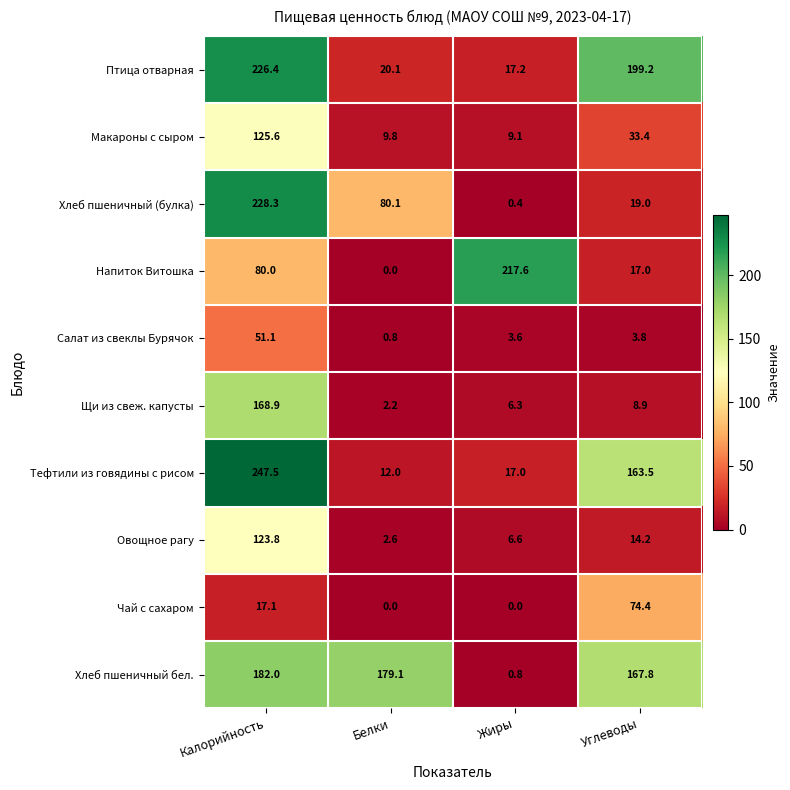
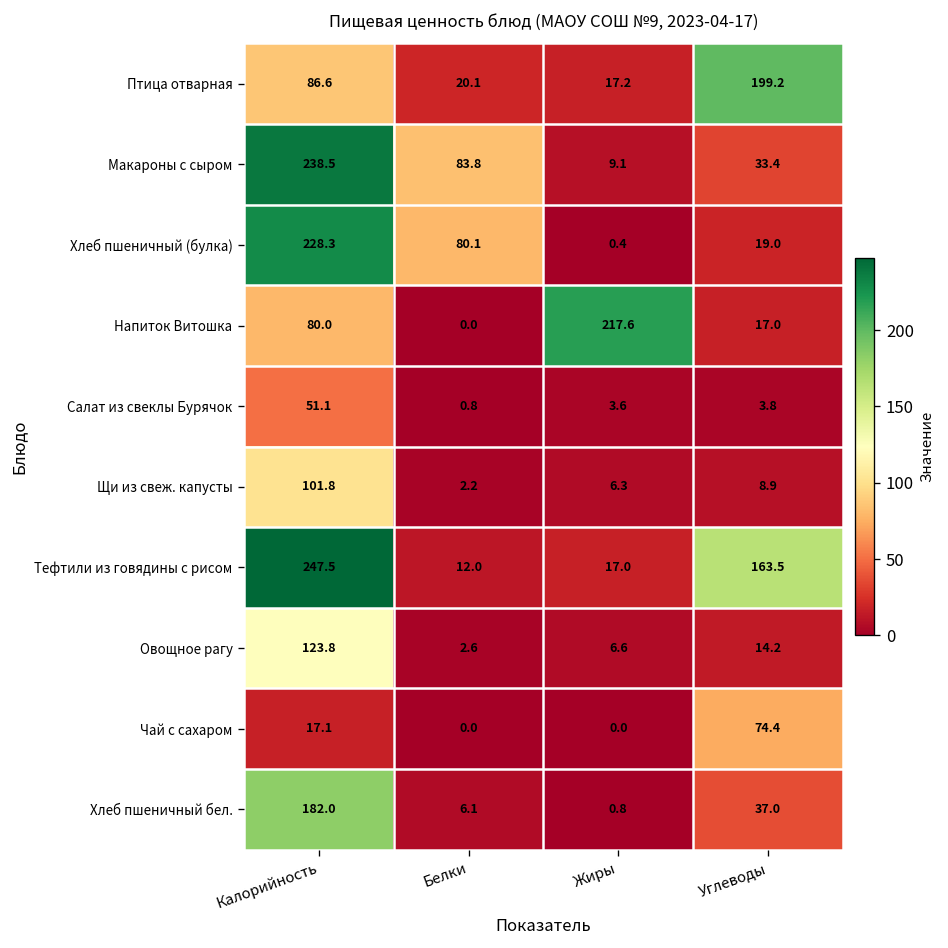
  {
    "Птица отварная": {
-     "Калорийность": 226.4,
+     "Калорийность": 86.6,
      "Белки": 20.1,
      "Жиры": 17.2,
      "Углеводы": 199.2
    },
    "Макароны с сыром": {
-     "Калорийность": 125.6,
-     "Белки": 9.8,
+     "Калорийность": 238.5,
+     "Белки": 83.8,
      "Жиры": 9.1,
      "Углеводы": 33.4
    },
    "Хлеб пшеничный (булка)": {
      "Калорийность": 228.3,
      "Белки": 80.1,
      "Жиры": 0.4,
      "Углеводы": 19.0
    },
    "Напиток Витошка": {
      "Калорийность": 80.0,
      "Белки": 0.0,
      "Жиры": 217.6,
      "Углеводы": 17.0
    },
    "Салат из свеклы Бурячок": {
      "Калорийность": 51.1,
      "Белки": 0.8,
      "Жиры": 3.6,
      "Углеводы": 3.8
    },
    "Щи из свеж. капусты": {
-     "Калорийность": 168.9,
+     "Калорийность": 101.8,
      "Белки": 2.2,
      "Жиры": 6.3,
      "Углеводы": 8.9
    },
    "Тефтили из говядины с рисом": {
      "Калорийность": 247.5,
      "Белки": 12.0,
      "Жиры": 17.0,
      "Углеводы": 163.5
    },
    "Овощное рагу": {
      "Калорийность": 123.8,
      "Белки": 2.6,
      "Жиры": 6.6,
      "Углеводы": 14.2
    },
    "Чай с сахаром": {
      "Калорийность": 17.1,
      "Белки": 0.0,
      "Жиры": 0.0,
      "Углеводы": 74.4
    },
    "Хлеб пшеничный бел.": {
      "Калорийность": 182.0,
-     "Белки": 179.1,
+     "Белки": 6.1,
      "Жиры": 0.8,
-     "Углеводы": 167.8
+     "Углеводы": 37.0
    }
  }
